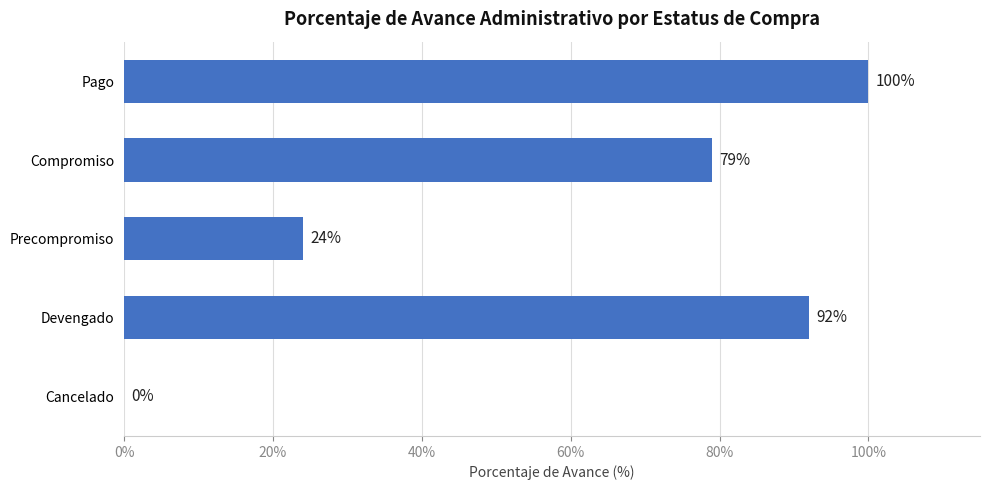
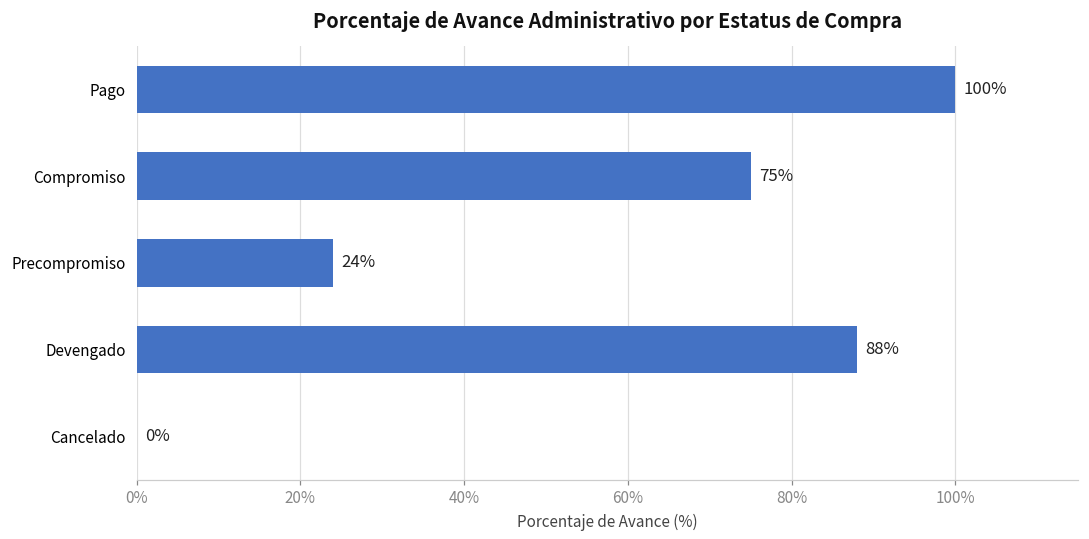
  {
    "Pago": "100%",
-   "Compromiso": "79%",
+   "Compromiso": "75%",
    "Precompromiso": "24%",
-   "Devengado": "92%",
+   "Devengado": "88%",
    "Cancelado": "0%"
  }
